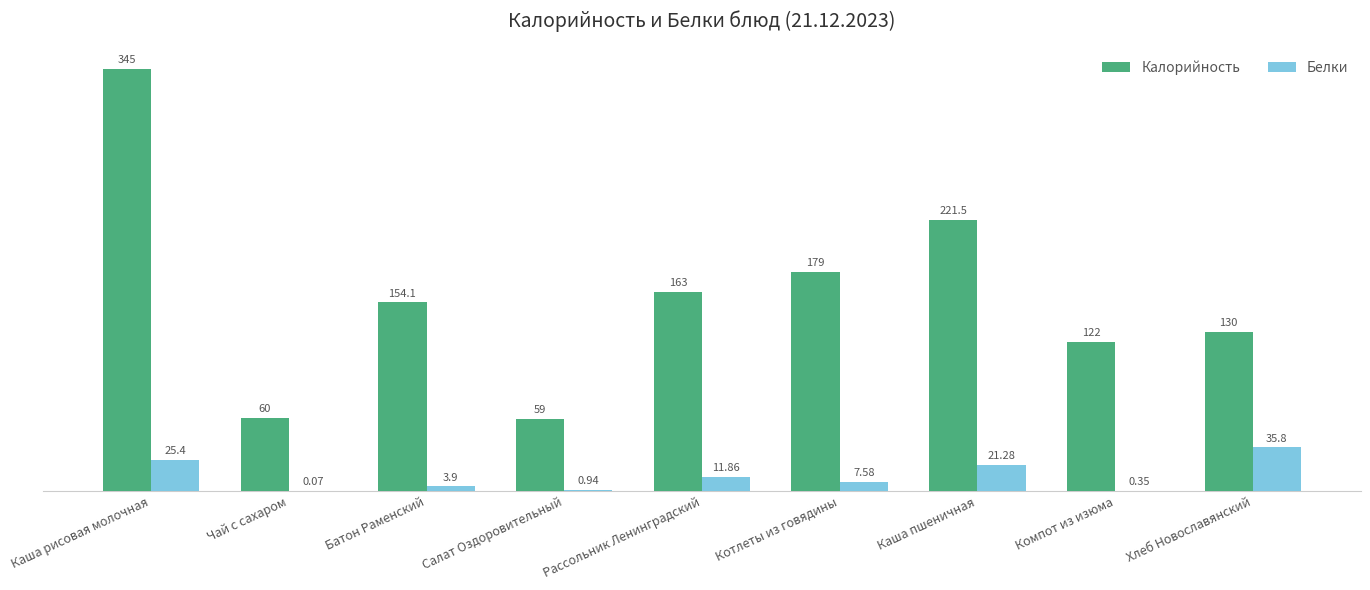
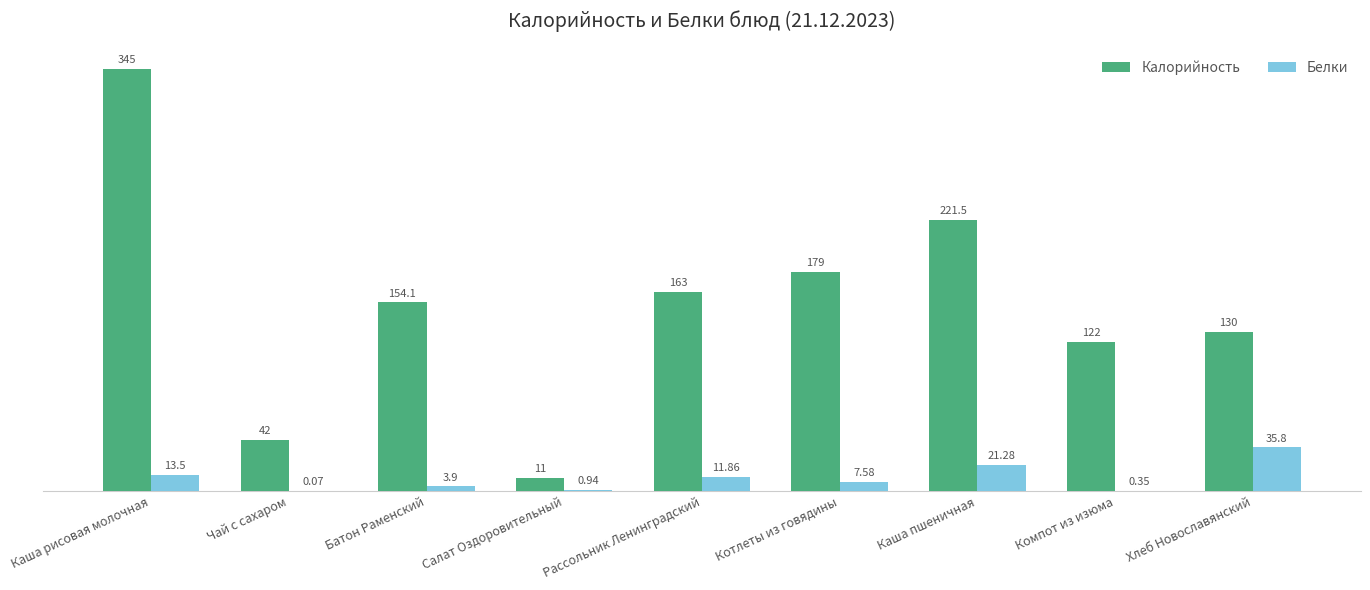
  {
    "Калорийность": {
      "Каша рисовая молочная": 345,
-     "Чай с сахаром": 60,
+     "Чай с сахаром": 42,
      "Батон Раменский": 154.1,
-     "Салат Оздоровительный": 59,
+     "Салат Оздоровительный": 11,
      "Рассольник Ленинградский": 163,
      "Котлеты из говядины": 179,
      "Каша пшеничная": 221.5,
      "Компот из изюма": 122,
      "Хлеб Новославянский": 130
    },
    "Белки": {
-     "Каша рисовая молочная": 25.4,
+     "Каша рисовая молочная": 13.5,
      "Чай с сахаром": 0.07,
      "Батон Раменский": 3.9,
      "Салат Оздоровительный": 0.94,
      "Рассольник Ленинградский": 11.86,
      "Котлеты из говядины": 7.58,
      "Каша пшеничная": 21.28,
      "Компот из изюма": 0.35,
      "Хлеб Новославянский": 35.8
    }
  }
